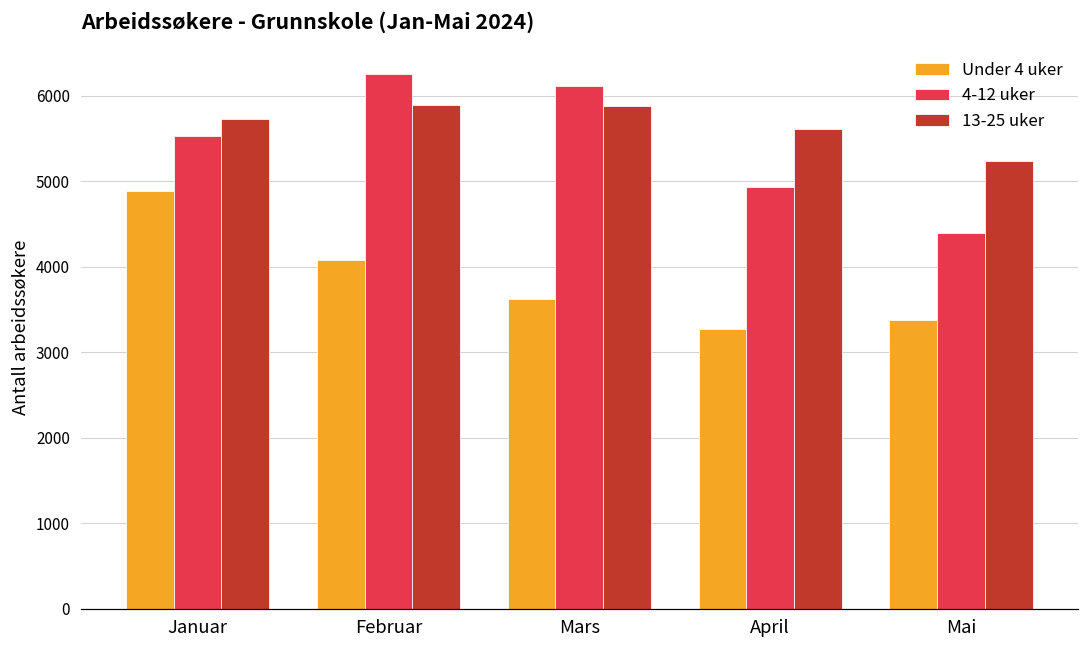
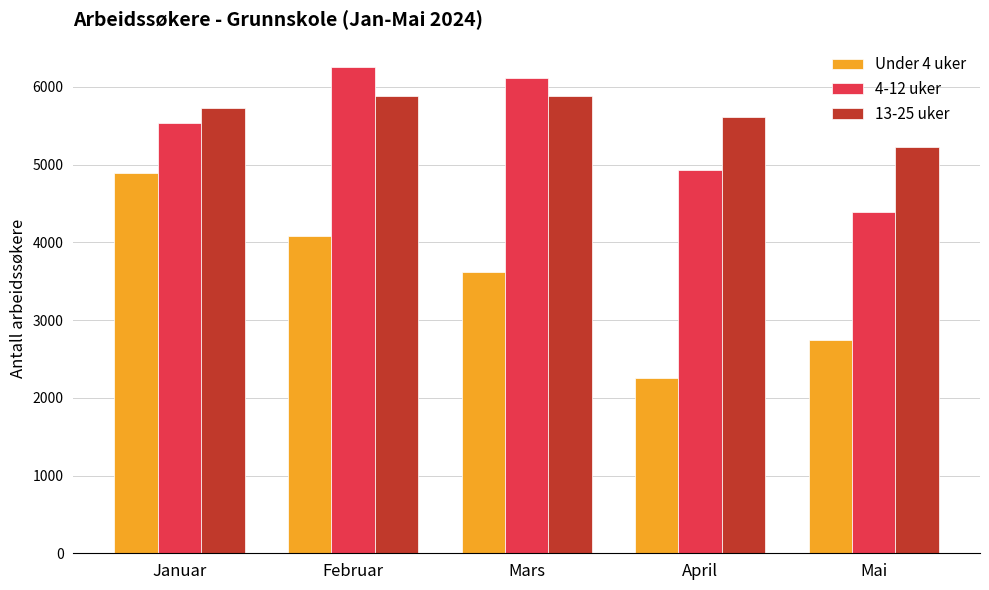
  {
    "Under 4 uker": {
      "Januar": 4900,
      "Februar": 4100,
      "Mars": 3600,
-     "April": 3300,
-     "Mai": 3400
+     "April": 2300,
+     "Mai": 2700
    }
  }
